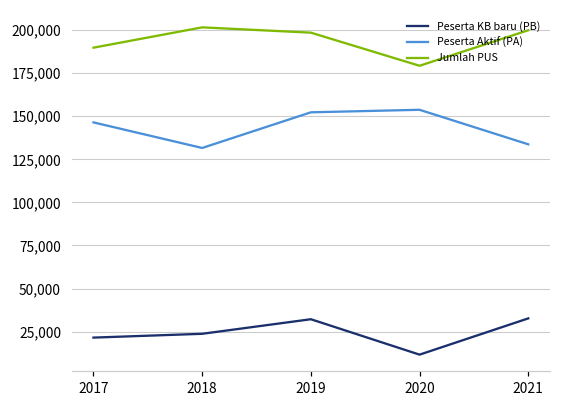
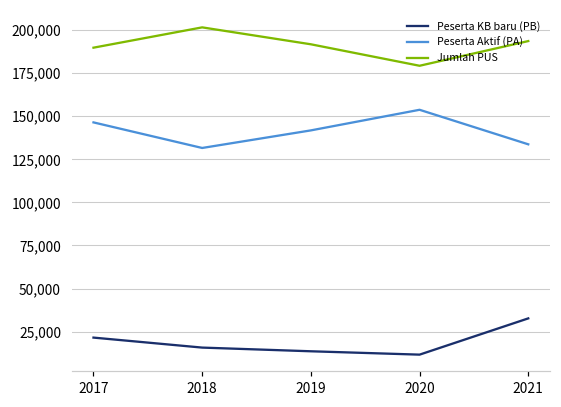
  {
    "Peserta KB baru (PB)": {
      "2017": "22,000",
-     "2018": "24,000",
-     "2019": "32,000",
+     "2018": "16,000",
+     "2019": "14,000",
      "2020": "12,000",
      "2021": "33,000"
    },
    "Peserta Aktif (PA)": {
      "2017": "146,000",
      "2018": "132,000",
-     "2019": "152,000",
+     "2019": "142,000",
      "2020": "154,000",
      "2021": "134,000"
    },
    "Jumlah PUS": {
      "2017": "190,000",
      "2018": "202,000",
-     "2019": "199,000",
+     "2019": "192,000",
      "2020": "179,000",
-     "2021": "200,000"
+     "2021": "194,000"
    }
  }
